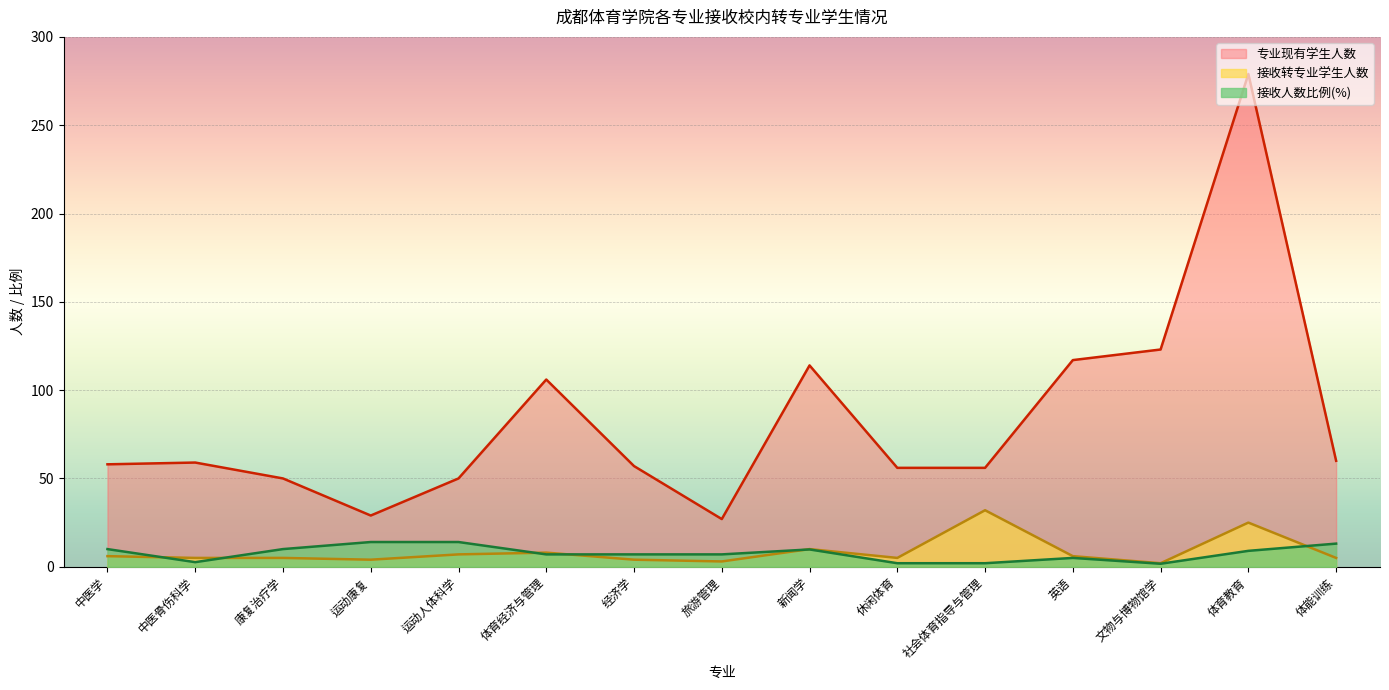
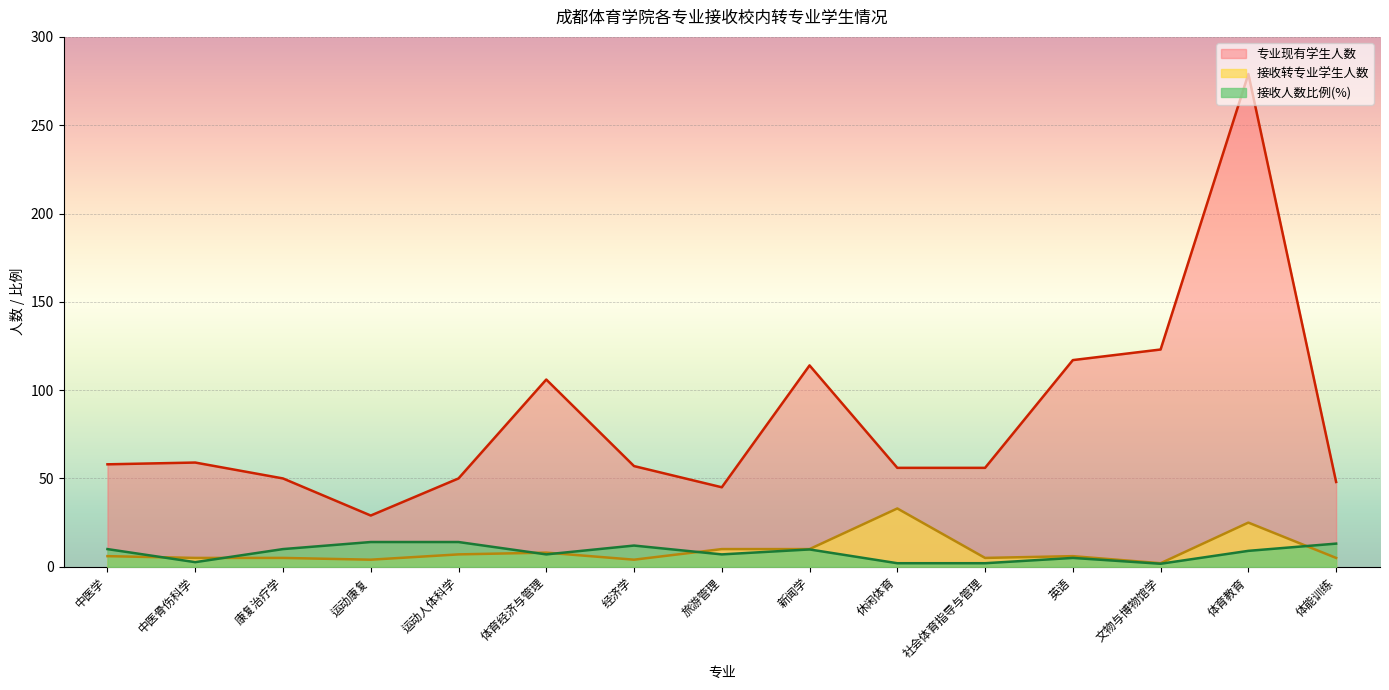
  {
    "专业现有学生人数": {
      "中医学": 58,
      "中医骨伤科学": 59,
      "康复治疗学": 50,
      "运动康复": 29,
      "运动人体科学": 50,
      "体育经济与管理": 106,
      "经济学": 57,
-     "旅游管理": 27,
+     "旅游管理": 45,
      "新闻学": 114,
      "休闲体育": 56,
      "社会体育指导与管理": 56,
      "英语": 117,
      "文物与博物馆学": 123,
-     "体能训练": 60
+     "体能训练": 48
    },
    "接收转专业学生人数": {
      "中医学": 6,
      "中医骨伤科学": 5,
      "康复治疗学": 5,
      "运动康复": 4,
      "运动人体科学": 7,
      "经济学": 4,
-     "旅游管理": 3,
-     "休闲体育": 5,
-     "社会体育指导与管理": 32,
+     "旅游管理": 10,
+     "休闲体育": 33,
+     "社会体育指导与管理": 5,
      "体育教育": 25,
      "体能训练": 5
    },
    "接收人数比例(%)": {
      "中医学": 10,
      "中医骨伤科学": 3,
      "康复治疗学": 10,
      "运动康复": 14,
      "运动人体科学": 14,
-     "经济学": 7,
+     "经济学": 12,
      "旅游管理": 7,
      "休闲体育": 2,
      "社会体育指导与管理": 2,
      "体育教育": 9,
      "体能训练": 13
    }
  }
